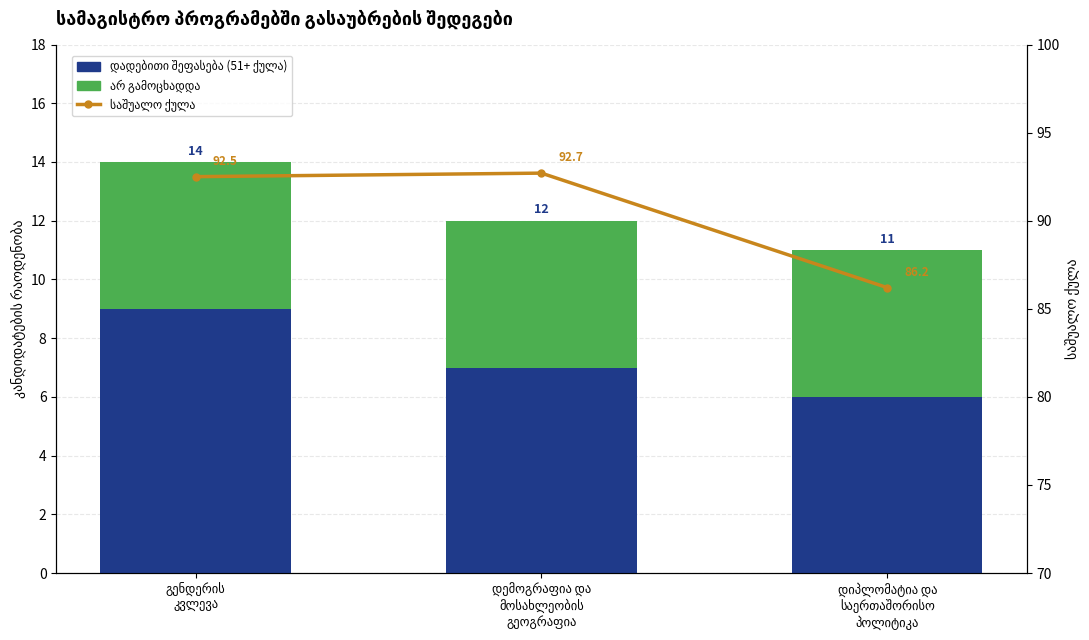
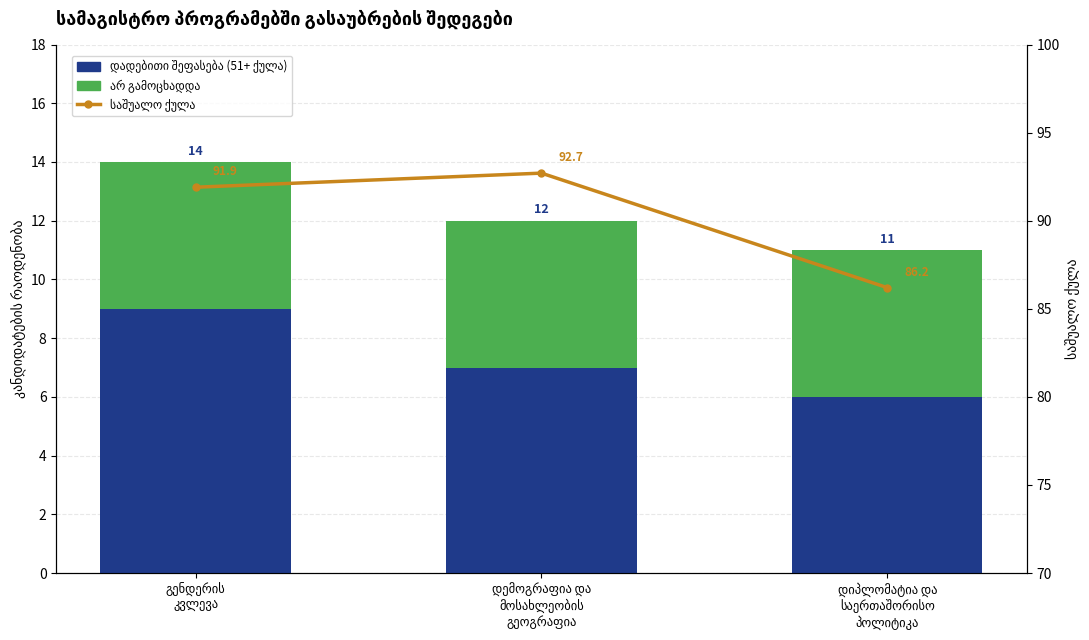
  {
    "საშუალო ქულა": {
-     "გენდერის კვლევა": 92.5,
+     "გენდერის კვლევა": 91.9,
      "დემოგრაფია და მოსახლეობის გეოგრაფია": 92.7,
      "დიპლომატია და საერთაშორისო პოლიტიკა": 86.2
    }
  }
